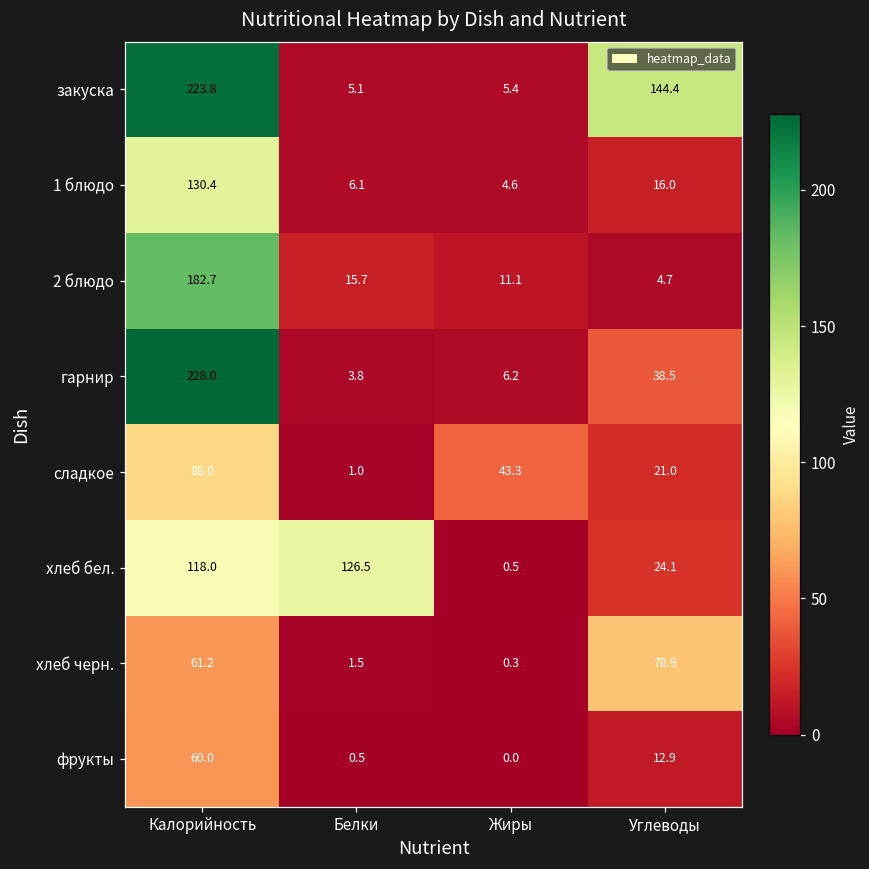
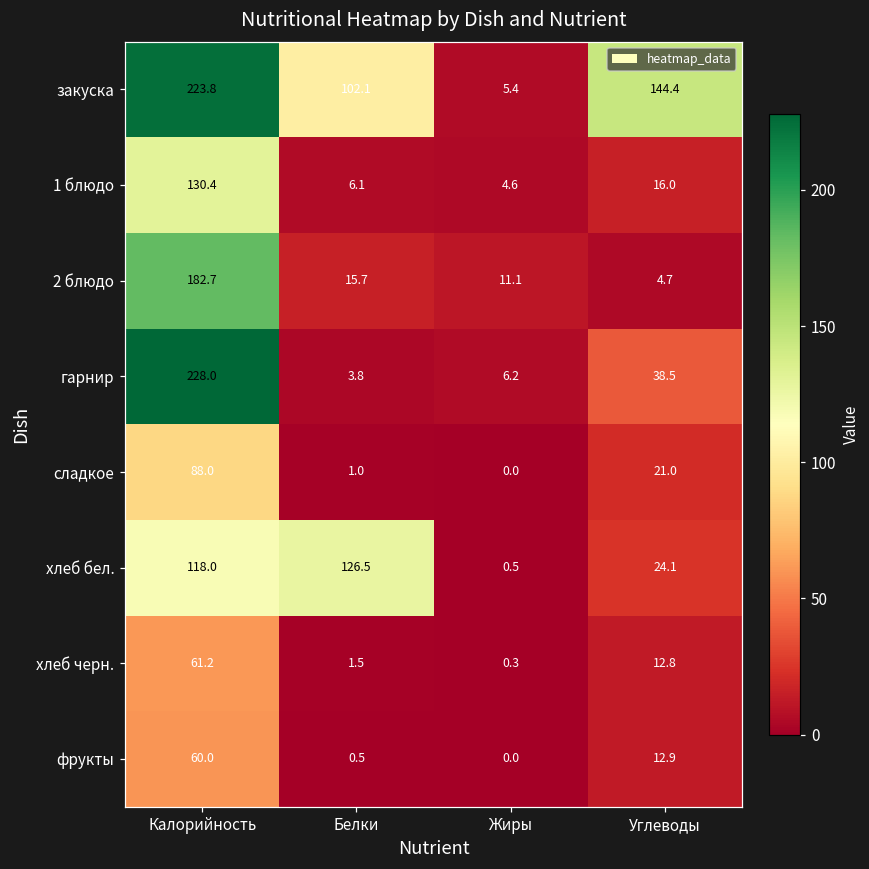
  {
    "закуска": {
      "Калорийность": 223.8,
-     "Белки": 5.1,
+     "Белки": 102.1,
      "Жиры": 5.4,
      "Углеводы": 144.4
    },
    "1 блюдо": {
      "Калорийность": 130.4,
      "Белки": 6.1,
      "Жиры": 4.6,
      "Углеводы": 16.0
    },
    "2 блюдо": {
      "Калорийность": 182.7,
      "Белки": 15.7,
      "Жиры": 11.1,
      "Углеводы": 4.7
    },
    "гарнир": {
      "Калорийность": 228.0,
      "Белки": 3.8,
      "Жиры": 6.2,
      "Углеводы": 38.5
    },
    "сладкое": {
      "Калорийность": 88.0,
      "Белки": 1.0,
-     "Жиры": 43.3,
+     "Жиры": 0.0,
      "Углеводы": 21.0
    },
    "хлеб бел.": {
      "Калорийность": 118.0,
      "Белки": 126.5,
      "Жиры": 0.5,
      "Углеводы": 24.1
    },
    "хлеб черн.": {
      "Калорийность": 61.2,
      "Белки": 1.5,
      "Жиры": 0.3,
-     "Углеводы": 78.9
+     "Углеводы": 12.8
    },
    "фрукты": {
      "Калорийность": 60.0,
      "Белки": 0.5,
      "Жиры": 0.0,
      "Углеводы": 12.9
    }
  }
